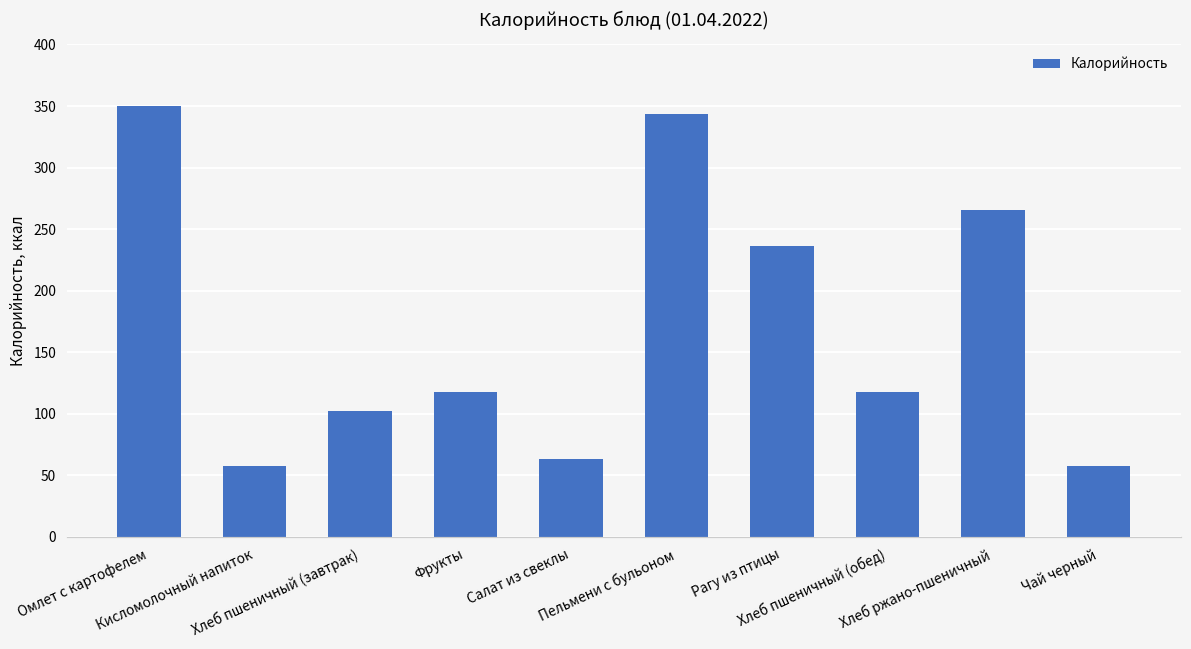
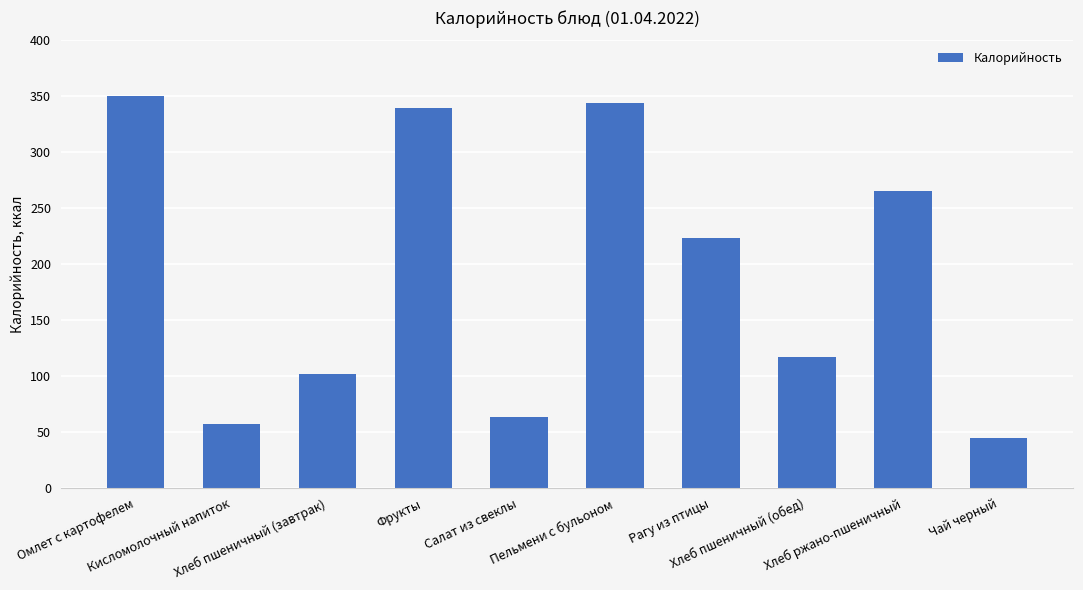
  {
    "Омлет с картофелем": 350,
    "Кисломолочный напиток": 58,
    "Хлеб пшеничный (завтрак)": 102,
-   "Фрукты": 118,
+   "Фрукты": 340,
    "Салат из свеклы": 63,
    "Пельмени с бульоном": 344,
-   "Рагу из птицы": 236,
+   "Рагу из птицы": 224,
    "Хлеб пшеничный (обед)": 118,
    "Хлеб ржано-пшеничный": 266,
-   "Чай черный": 58
+   "Чай черный": 45
  }
